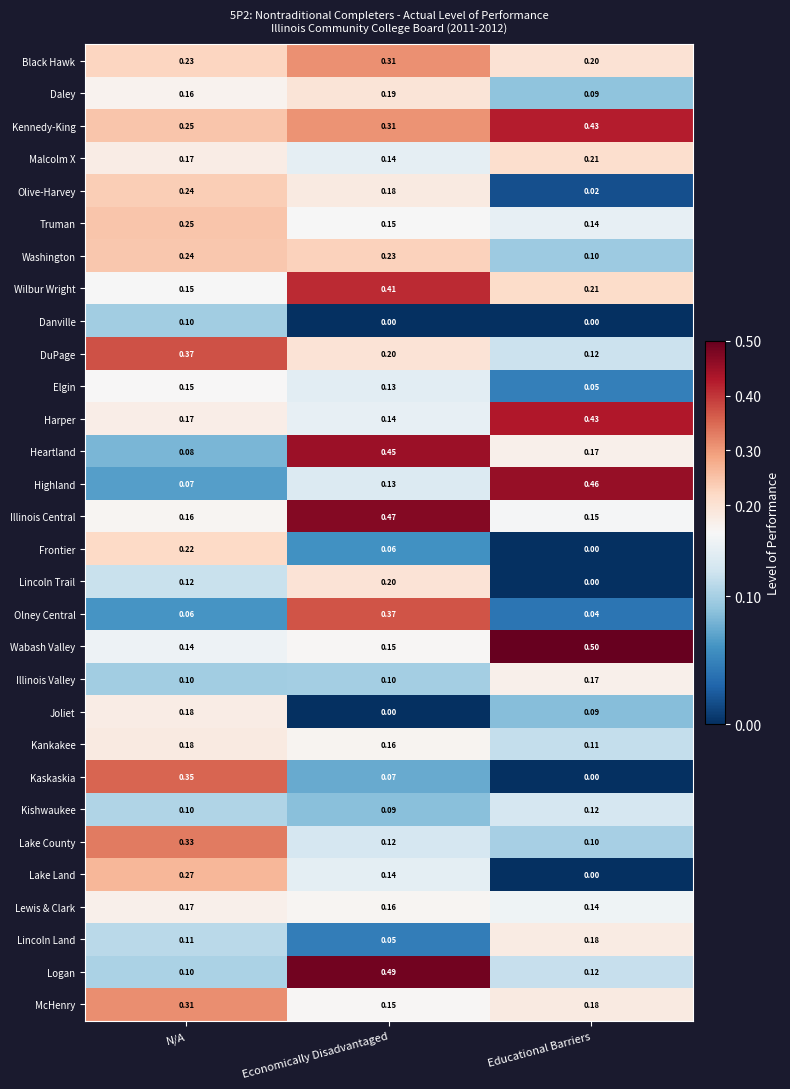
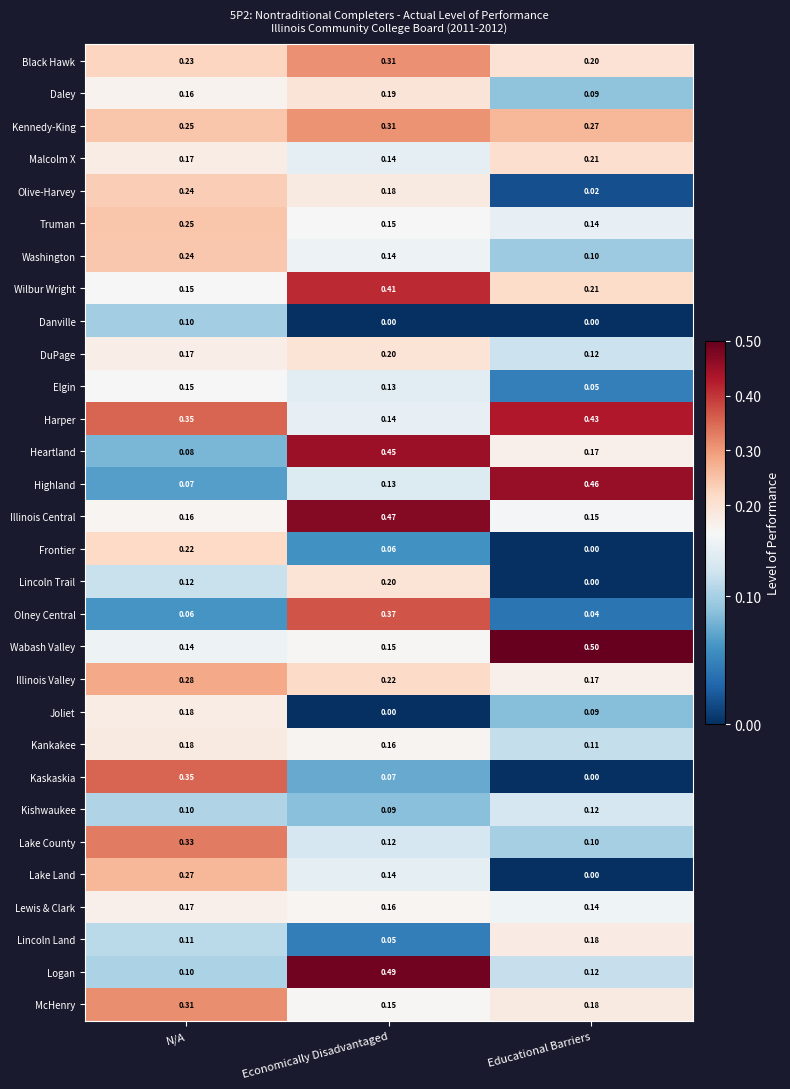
  {
    "Black Hawk": {
      "N/A": 0.23,
      "Economically Disadvantaged": 0.31,
      "Educational Barriers": 0.20
    },
    "Daley": {
      "N/A": 0.16,
      "Economically Disadvantaged": 0.19,
      "Educational Barriers": 0.09
    },
    "Kennedy-King": {
      "N/A": 0.25,
      "Economically Disadvantaged": 0.31,
-     "Educational Barriers": 0.43
+     "Educational Barriers": 0.27
    },
    "Malcolm X": {
      "N/A": 0.17,
      "Economically Disadvantaged": 0.14,
      "Educational Barriers": 0.21
    },
    "Olive-Harvey": {
      "N/A": 0.24,
      "Economically Disadvantaged": 0.18,
      "Educational Barriers": 0.02
    },
    "Truman": {
      "N/A": 0.25,
      "Economically Disadvantaged": 0.15,
      "Educational Barriers": 0.14
    },
    "Washington": {
      "N/A": 0.24,
-     "Economically Disadvantaged": 0.23,
+     "Economically Disadvantaged": 0.14,
      "Educational Barriers": 0.10
    },
    "Wilbur Wright": {
      "N/A": 0.15,
      "Economically Disadvantaged": 0.41,
      "Educational Barriers": 0.21
    },
    "Danville": {
      "N/A": 0.10,
      "Economically Disadvantaged": 0.00,
      "Educational Barriers": 0.00
    },
    "DuPage": {
-     "N/A": 0.37,
+     "N/A": 0.17,
      "Economically Disadvantaged": 0.20,
      "Educational Barriers": 0.12
    },
    "Elgin": {
      "N/A": 0.15,
      "Economically Disadvantaged": 0.13,
      "Educational Barriers": 0.05
    },
    "Harper": {
-     "N/A": 0.17,
+     "N/A": 0.35,
      "Economically Disadvantaged": 0.14,
      "Educational Barriers": 0.43
    },
    "Heartland": {
      "N/A": 0.08,
      "Economically Disadvantaged": 0.45,
      "Educational Barriers": 0.17
    },
    "Highland": {
      "N/A": 0.07,
      "Economically Disadvantaged": 0.13,
      "Educational Barriers": 0.46
    },
    "Illinois Central": {
      "N/A": 0.16,
      "Economically Disadvantaged": 0.47,
      "Educational Barriers": 0.15
    },
    "Frontier": {
      "N/A": 0.22,
      "Economically Disadvantaged": 0.06,
      "Educational Barriers": 0.00
    },
    "Lincoln Trail": {
      "N/A": 0.12,
      "Economically Disadvantaged": 0.20,
      "Educational Barriers": 0.00
    },
    "Olney Central": {
      "N/A": 0.06,
      "Economically Disadvantaged": 0.37,
      "Educational Barriers": 0.04
    },
    "Wabash Valley": {
      "N/A": 0.14,
      "Economically Disadvantaged": 0.15,
      "Educational Barriers": 0.50
    },
    "Illinois Valley": {
-     "N/A": 0.10,
-     "Economically Disadvantaged": 0.10,
+     "N/A": 0.28,
+     "Economically Disadvantaged": 0.22,
      "Educational Barriers": 0.17
    },
    "Joliet": {
      "N/A": 0.18,
      "Economically Disadvantaged": 0.00,
      "Educational Barriers": 0.09
    },
    "Kankakee": {
      "N/A": 0.18,
      "Economically Disadvantaged": 0.16,
      "Educational Barriers": 0.11
    },
    "Kaskaskia": {
      "N/A": 0.35,
      "Economically Disadvantaged": 0.07,
      "Educational Barriers": 0.00
    },
    "Kishwaukee": {
      "N/A": 0.10,
      "Economically Disadvantaged": 0.09,
      "Educational Barriers": 0.12
    },
    "Lake County": {
      "N/A": 0.33,
      "Economically Disadvantaged": 0.12,
      "Educational Barriers": 0.10
    },
    "Lake Land": {
      "N/A": 0.27,
      "Economically Disadvantaged": 0.14,
      "Educational Barriers": 0.00
    },
    "Lewis & Clark": {
      "N/A": 0.17,
      "Economically Disadvantaged": 0.16,
      "Educational Barriers": 0.14
    },
    "Lincoln Land": {
      "N/A": 0.11,
      "Economically Disadvantaged": 0.05,
      "Educational Barriers": 0.18
    },
    "Logan": {
      "N/A": 0.10,
      "Economically Disadvantaged": 0.49,
      "Educational Barriers": 0.12
    },
    "McHenry": {
      "N/A": 0.31,
      "Economically Disadvantaged": 0.15,
      "Educational Barriers": 0.18
    }
  }
